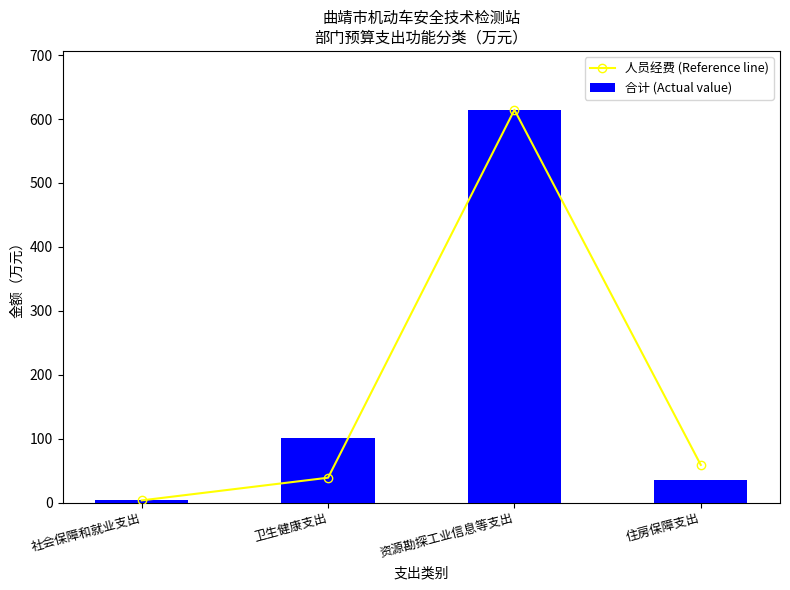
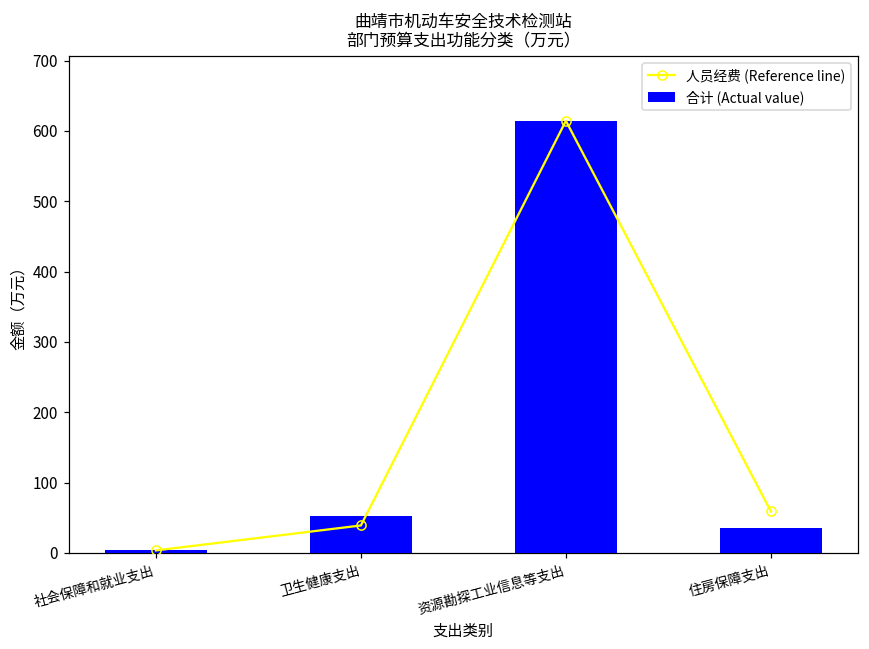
  {
    "人员经费 (Reference line)": {
      "社会保障和就业支出": 0,
      "卫生健康支出": 40,
      "资源勘探工业信息等支出": 610,
      "住房保障支出": 60
    },
    "合计 (Actual value)": {
-     "卫生健康支出": 100,
+     "卫生健康支出": 50,
      "资源勘探工业信息等支出": 610,
      "住房保障支出": 40
    }
  }
